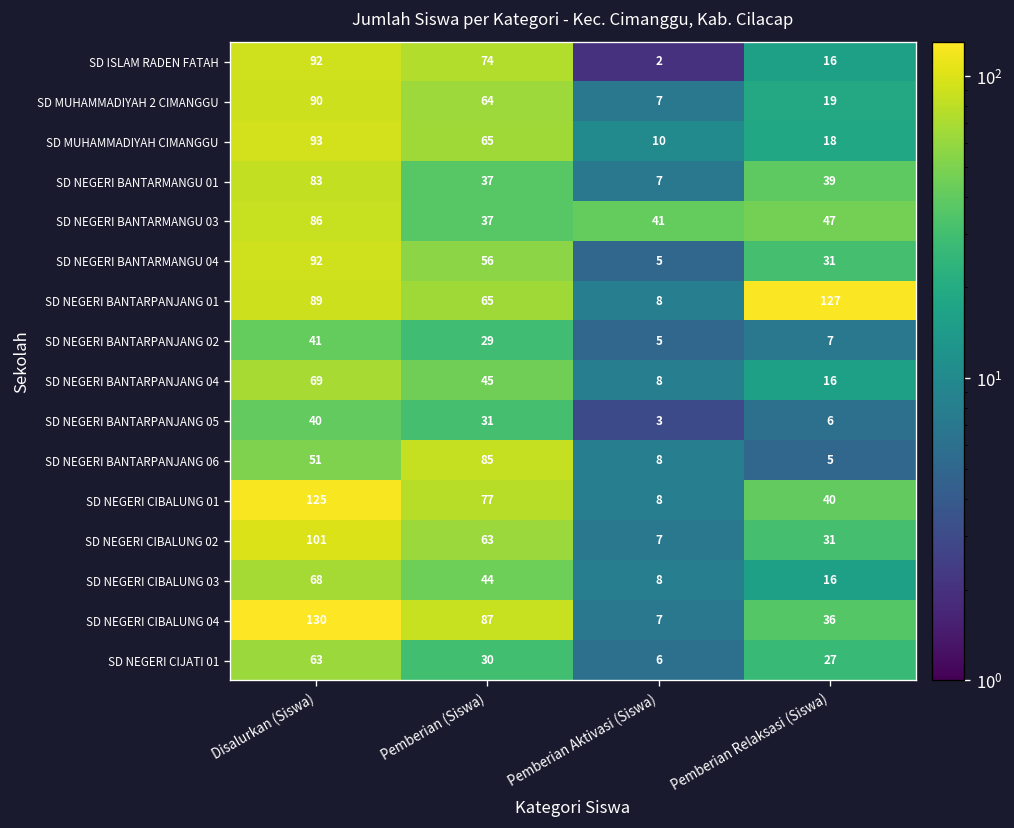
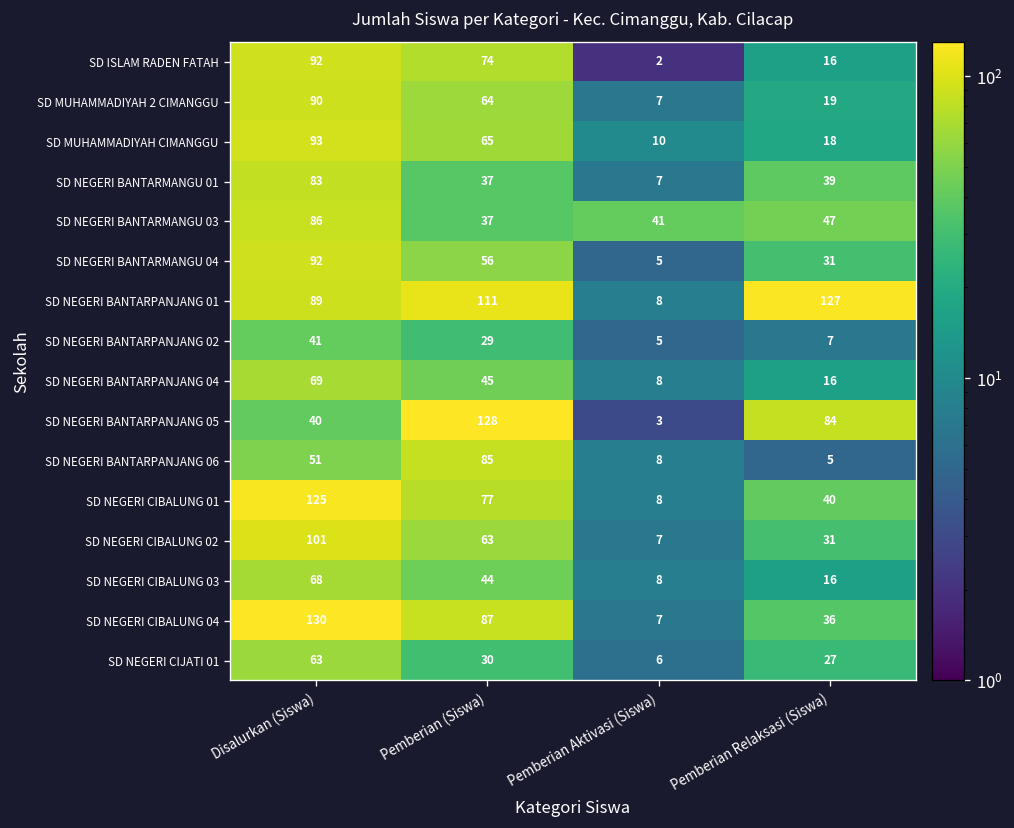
  {
    "SD ISLAM RADEN FATAH": {
      "Disalurkan (Siswa)": 92,
      "Pemberian (Siswa)": 74,
      "Pemberian Aktivasi (Siswa)": 2,
      "Pemberian Relaksasi (Siswa)": 16
    },
    "SD MUHAMMADIYAH 2 CIMANGGU": {
      "Disalurkan (Siswa)": 90,
      "Pemberian (Siswa)": 64,
      "Pemberian Aktivasi (Siswa)": 7,
      "Pemberian Relaksasi (Siswa)": 19
    },
    "SD MUHAMMADIYAH CIMANGGU": {
      "Disalurkan (Siswa)": 93,
      "Pemberian (Siswa)": 65,
      "Pemberian Aktivasi (Siswa)": 10,
      "Pemberian Relaksasi (Siswa)": 18
    },
    "SD NEGERI BANTARMANGU 01": {
      "Disalurkan (Siswa)": 83,
      "Pemberian (Siswa)": 37,
      "Pemberian Aktivasi (Siswa)": 7,
      "Pemberian Relaksasi (Siswa)": 39
    },
    "SD NEGERI BANTARMANGU 03": {
      "Disalurkan (Siswa)": 86,
      "Pemberian (Siswa)": 37,
      "Pemberian Aktivasi (Siswa)": 41,
      "Pemberian Relaksasi (Siswa)": 47
    },
    "SD NEGERI BANTARMANGU 04": {
      "Disalurkan (Siswa)": 92,
      "Pemberian (Siswa)": 56,
      "Pemberian Aktivasi (Siswa)": 5,
      "Pemberian Relaksasi (Siswa)": 31
    },
    "SD NEGERI BANTARPANJANG 01": {
      "Disalurkan (Siswa)": 89,
-     "Pemberian (Siswa)": 65,
+     "Pemberian (Siswa)": 111,
      "Pemberian Aktivasi (Siswa)": 8,
      "Pemberian Relaksasi (Siswa)": 127
    },
    "SD NEGERI BANTARPANJANG 02": {
      "Disalurkan (Siswa)": 41,
      "Pemberian (Siswa)": 29,
      "Pemberian Aktivasi (Siswa)": 5,
      "Pemberian Relaksasi (Siswa)": 7
    },
    "SD NEGERI BANTARPANJANG 04": {
      "Disalurkan (Siswa)": 69,
      "Pemberian (Siswa)": 45,
      "Pemberian Aktivasi (Siswa)": 8,
      "Pemberian Relaksasi (Siswa)": 16
    },
    "SD NEGERI BANTARPANJANG 05": {
      "Disalurkan (Siswa)": 40,
-     "Pemberian (Siswa)": 31,
+     "Pemberian (Siswa)": 128,
      "Pemberian Aktivasi (Siswa)": 3,
-     "Pemberian Relaksasi (Siswa)": 6
+     "Pemberian Relaksasi (Siswa)": 84
    },
    "SD NEGERI BANTARPANJANG 06": {
      "Disalurkan (Siswa)": 51,
      "Pemberian (Siswa)": 85,
      "Pemberian Aktivasi (Siswa)": 8,
      "Pemberian Relaksasi (Siswa)": 5
    },
    "SD NEGERI CIBALUNG 01": {
      "Disalurkan (Siswa)": 125,
      "Pemberian (Siswa)": 77,
      "Pemberian Aktivasi (Siswa)": 8,
      "Pemberian Relaksasi (Siswa)": 40
    },
    "SD NEGERI CIBALUNG 02": {
      "Disalurkan (Siswa)": 101,
      "Pemberian (Siswa)": 63,
      "Pemberian Aktivasi (Siswa)": 7,
      "Pemberian Relaksasi (Siswa)": 31
    },
    "SD NEGERI CIBALUNG 03": {
      "Disalurkan (Siswa)": 68,
      "Pemberian (Siswa)": 44,
      "Pemberian Aktivasi (Siswa)": 8,
      "Pemberian Relaksasi (Siswa)": 16
    },
    "SD NEGERI CIBALUNG 04": {
      "Disalurkan (Siswa)": 130,
      "Pemberian (Siswa)": 87,
      "Pemberian Aktivasi (Siswa)": 7,
      "Pemberian Relaksasi (Siswa)": 36
    },
    "SD NEGERI CIJATI 01": {
      "Disalurkan (Siswa)": 63,
      "Pemberian (Siswa)": 30,
      "Pemberian Aktivasi (Siswa)": 6,
      "Pemberian Relaksasi (Siswa)": 27
    }
  }
